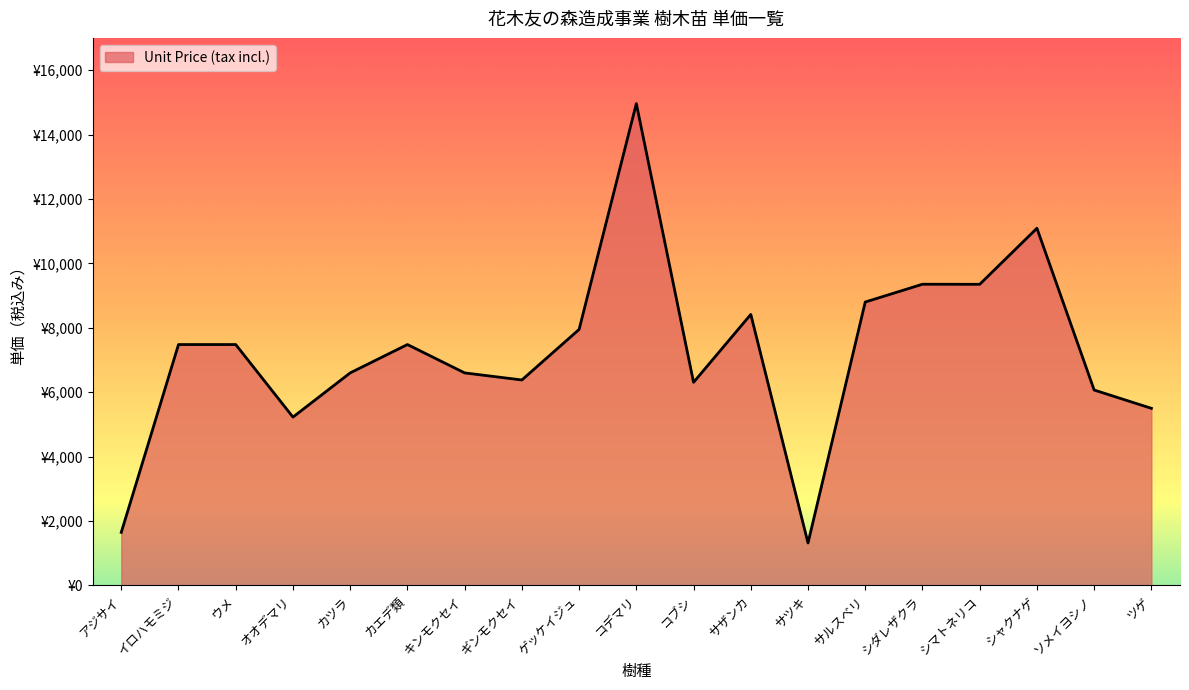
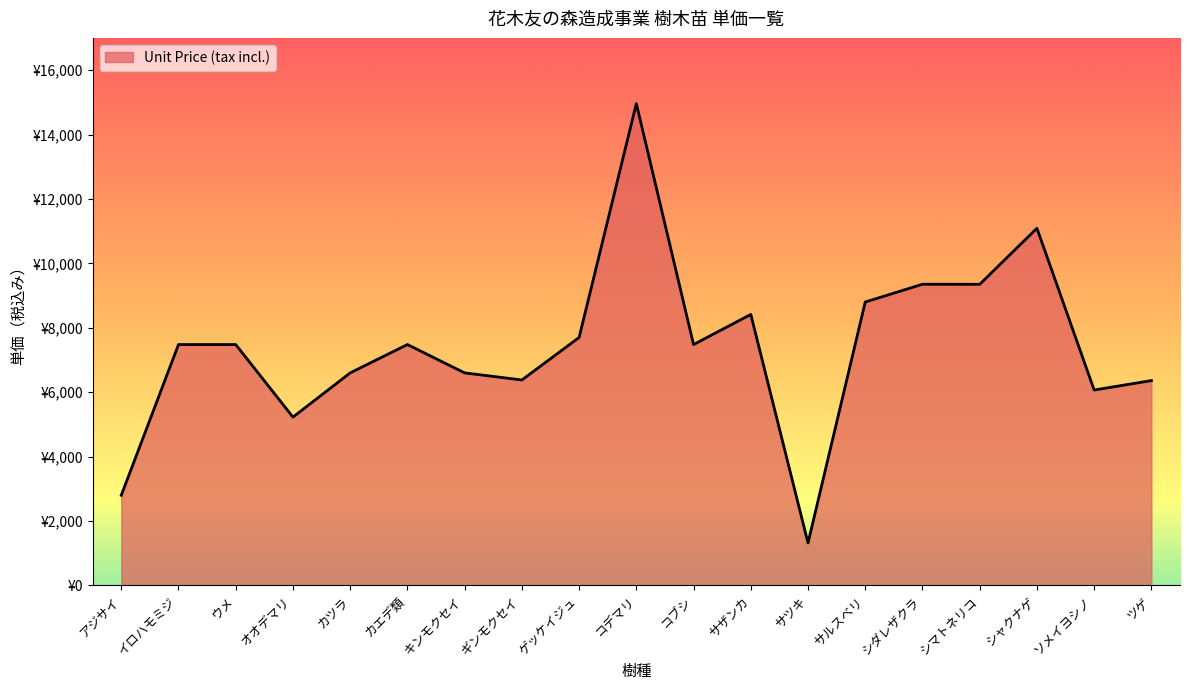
  {
-   "アジサイ": "¥1,700",
+   "アジサイ": "¥2,800",
    "イロハモミジ": "¥7,500",
    "ウメ": "¥7,500",
    "オオデマリ": "¥5,200",
    "カツラ": "¥6,600",
    "カエデ類": "¥7,500",
    "キンモクセイ": "¥6,600",
    "ギンモクセイ": "¥6,400",
-   "ゲッケイジュ": "¥7,900",
+   "ゲッケイジュ": "¥7,700",
    "コデマリ": "¥15,000",
-   "コブシ": "¥6,300",
+   "コブシ": "¥7,500",
    "サザンカ": "¥8,400",
    "サツキ": "¥1,300",
    "サルスベリ": "¥8,800",
    "シダレザクラ": "¥9,400",
    "シマトネリコ": "¥9,400",
    "シャクナゲ": "¥11,100",
    "ソメイヨシノ": "¥6,100",
-   "ツゲ": "¥5,500"
+   "ツゲ": "¥6,400"
  }
